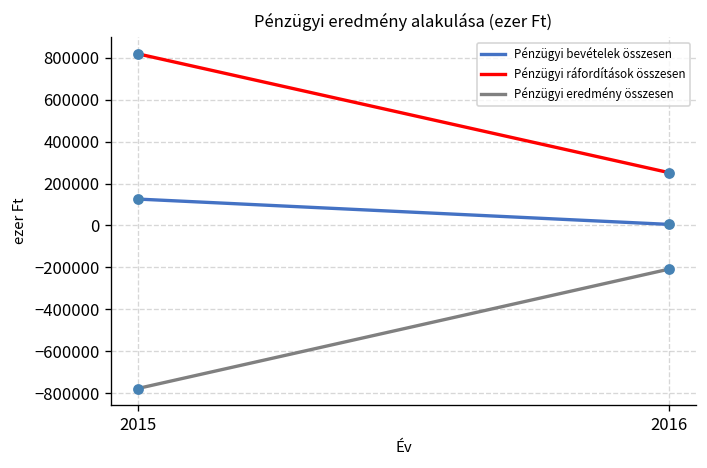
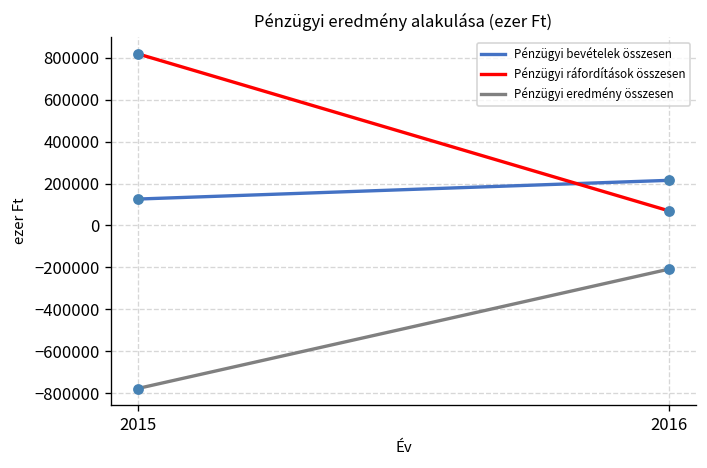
  {
    "Pénzügyi bevételek összesen": {
      "2015": 130000,
-     "2016": 0
+     "2016": 220000
    },
    "Pénzügyi ráfordítások összesen": {
      "2015": 820000,
-     "2016": 250000
+     "2016": 70000
    },
    "Pénzügyi eredmény összesen": {
      "2015": -780000,
      "2016": -210000
    }
  }
